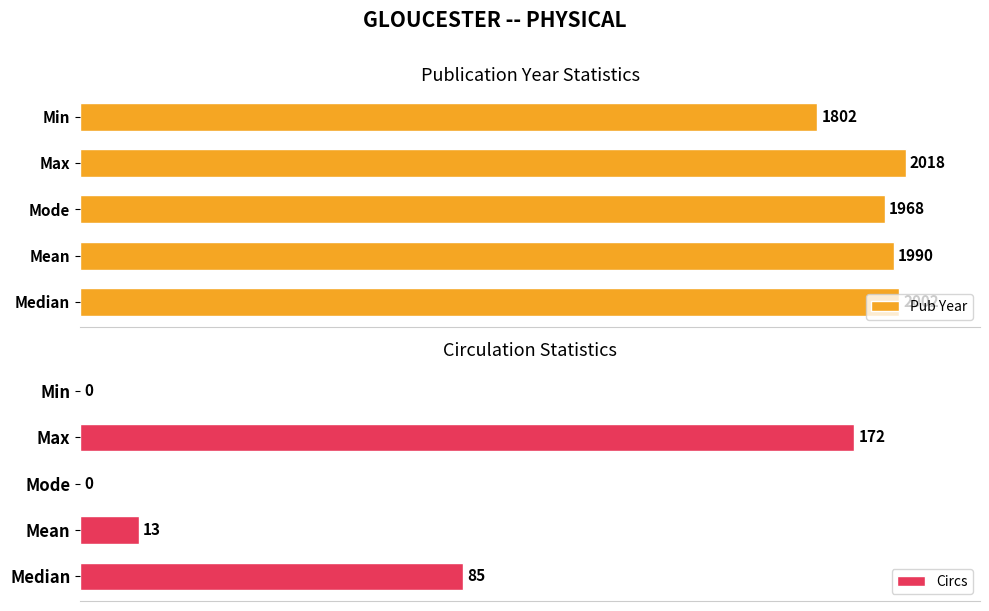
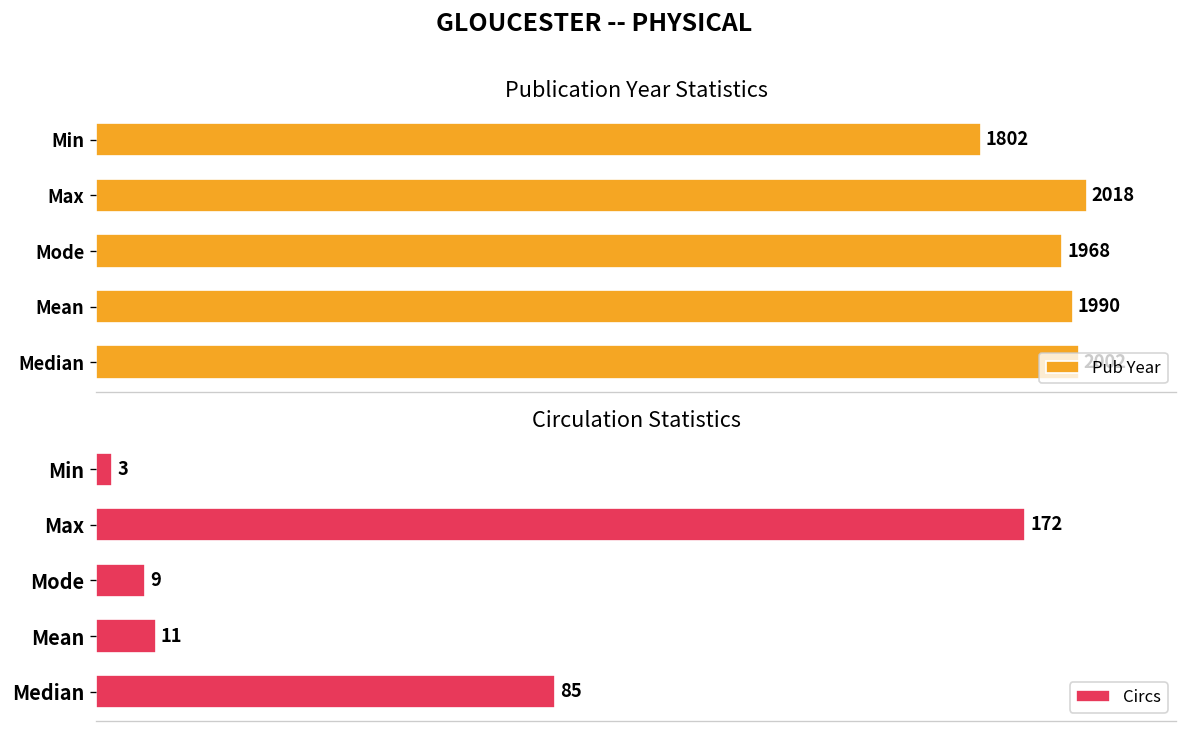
  {
    "Publication Year Statistics": {
      "Min": 1802,
      "Max": 2018,
      "Mode": 1968,
      "Mean": 1990
    },
    "Circulation Statistics": {
-     "Min": 0,
+     "Min": 3,
      "Max": 172,
-     "Mode": 0,
-     "Mean": 13,
+     "Mode": 9,
+     "Mean": 11,
      "Median": 85
    }
  }
